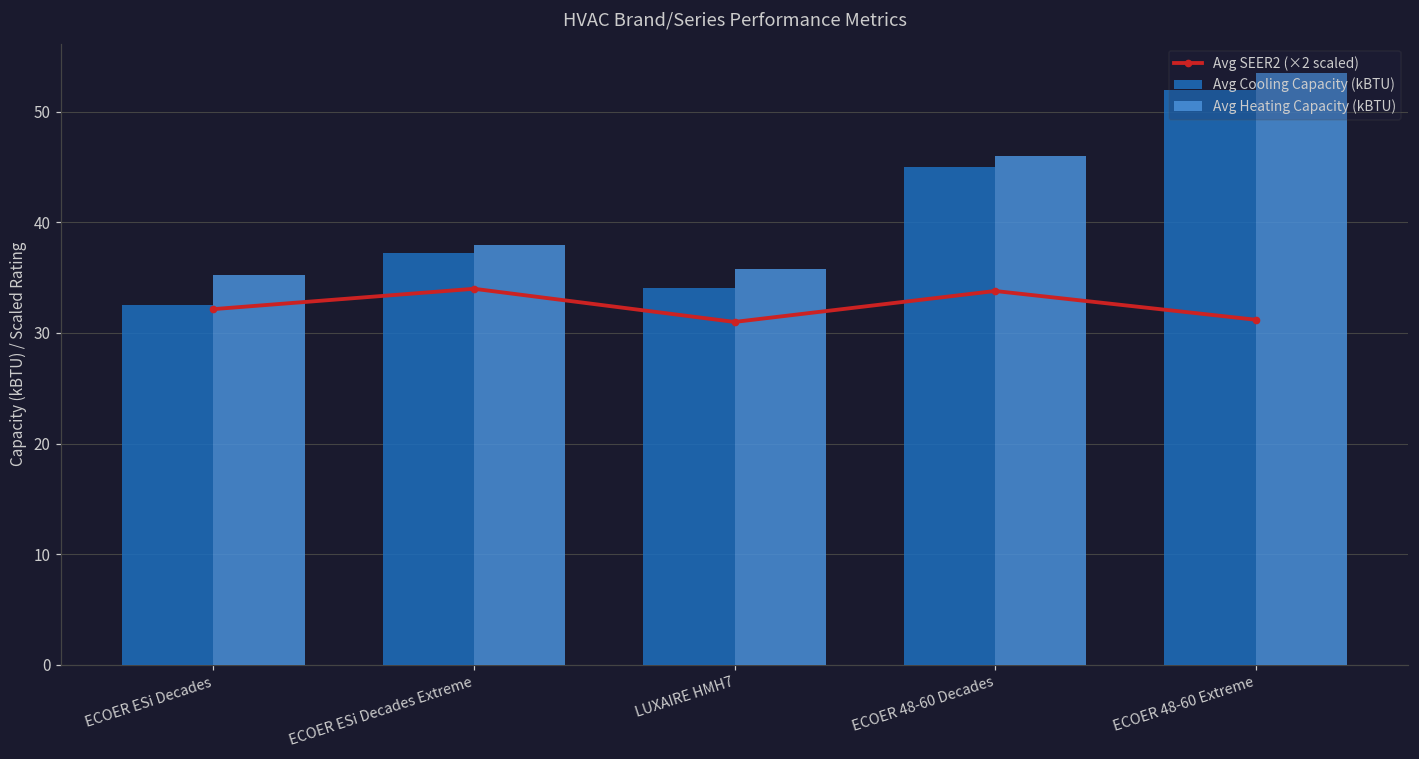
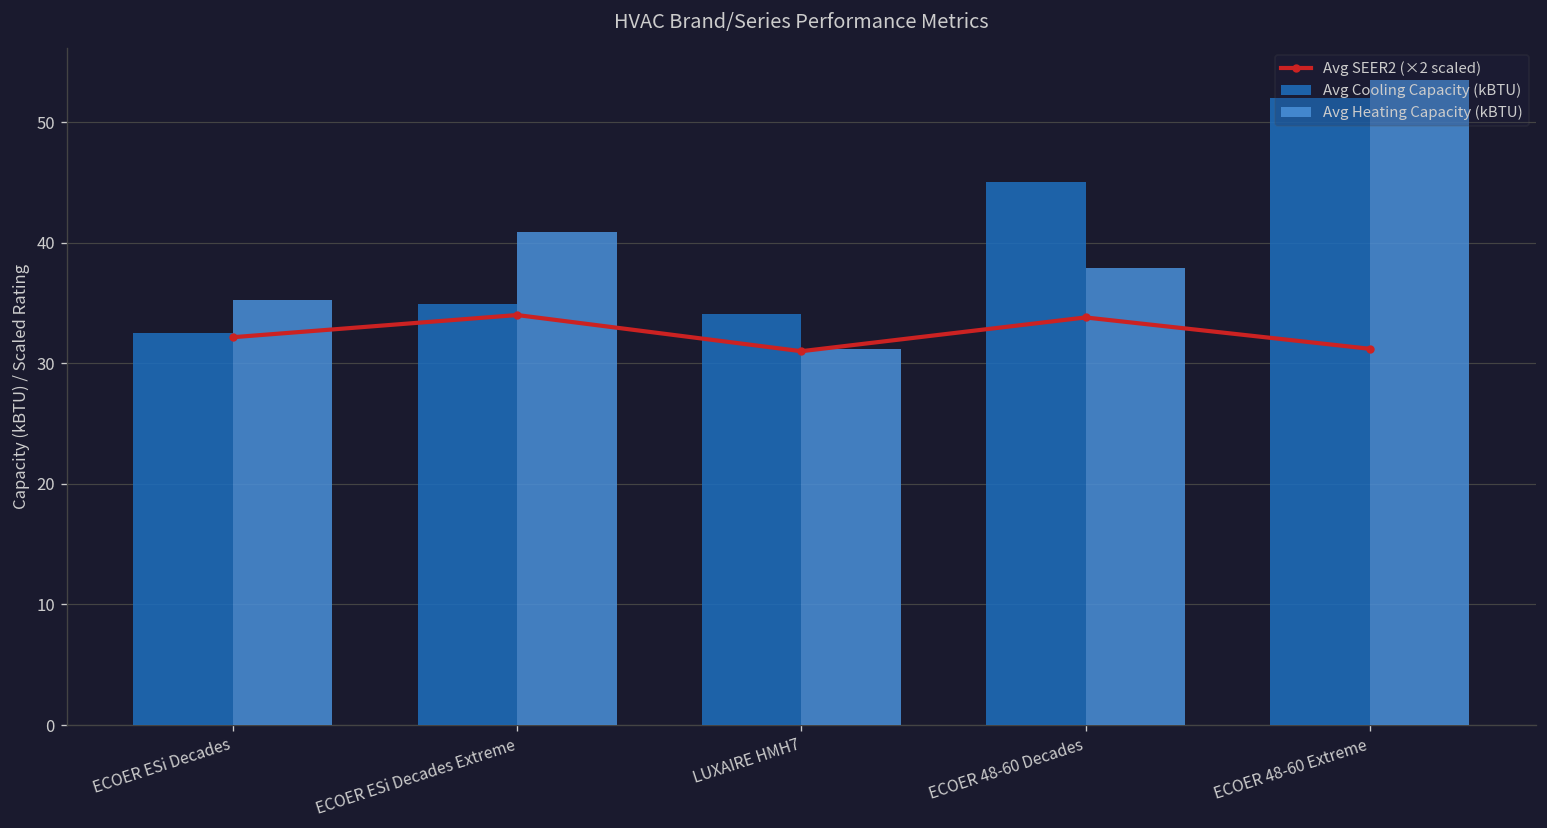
  {
    "Avg Cooling Capacity (kBTU)": {
      "ECOER ESi Decades": 32.5,
-     "ECOER ESi Decades Extreme": 37.2,
+     "ECOER ESi Decades Extreme": 34.9,
      "LUXAIRE HMH7": 34.1,
      "ECOER 48-60 Decades": 45.0
    },
    "Avg SEER2 (×2 scaled)": {
      "ECOER ESi Decades": 32.2,
      "ECOER ESi Decades Extreme": 34.0,
      "LUXAIRE HMH7": 31.0,
      "ECOER 48-60 Decades": 33.8,
      "ECOER 48-60 Extreme": 31.2
    },
    "Avg Heating Capacity (kBTU)": {
      "ECOER ESi Decades": 35.2,
-     "ECOER ESi Decades Extreme": 38.0,
-     "LUXAIRE HMH7": 35.8,
-     "ECOER 48-60 Decades": 46.0
+     "ECOER ESi Decades Extreme": 40.9,
+     "LUXAIRE HMH7": 31.2,
+     "ECOER 48-60 Decades": 37.9
    }
  }
